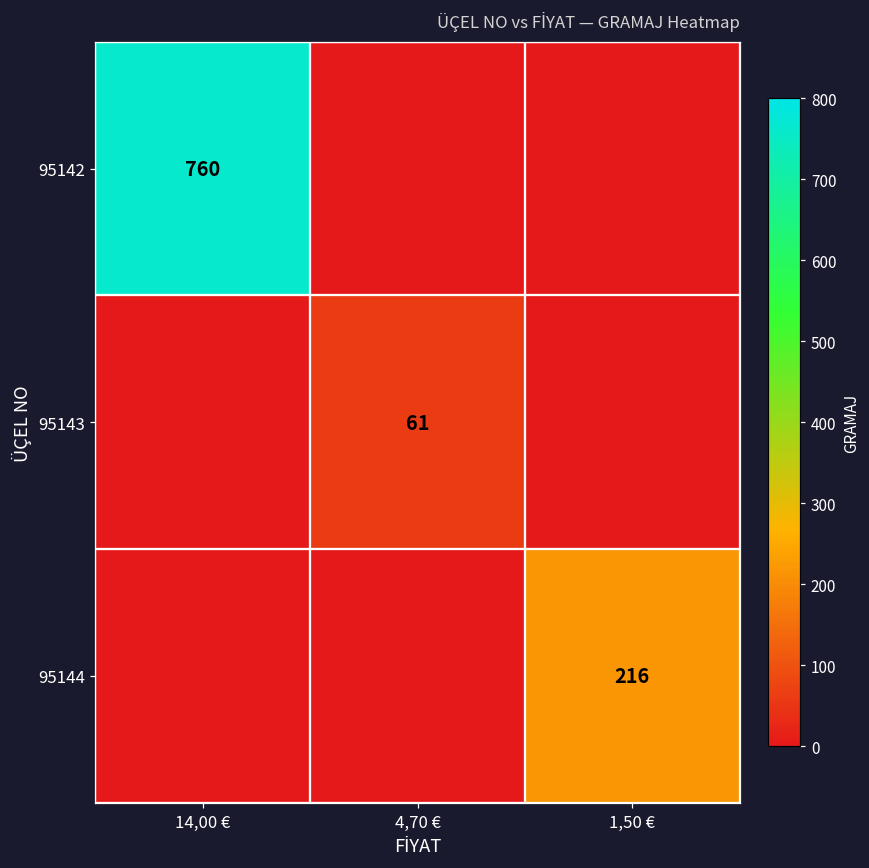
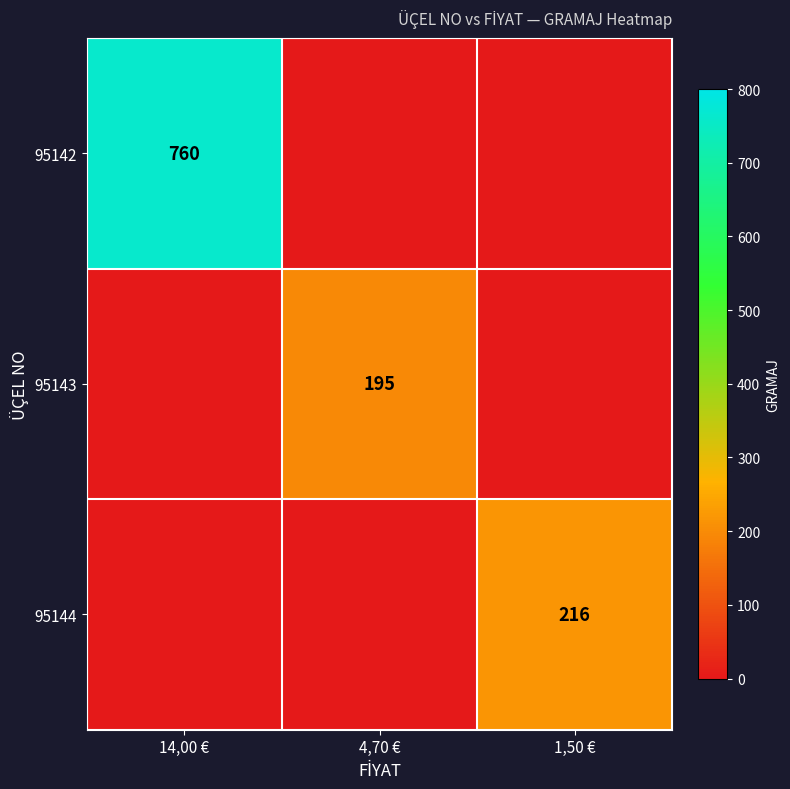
  {
    "95142": {
      "14,00 €": 760
    },
    "95143": {
-     "4,70 €": 61
+     "4,70 €": 195
    },
    "95144": {
      "1,50 €": 216
    }
  }
